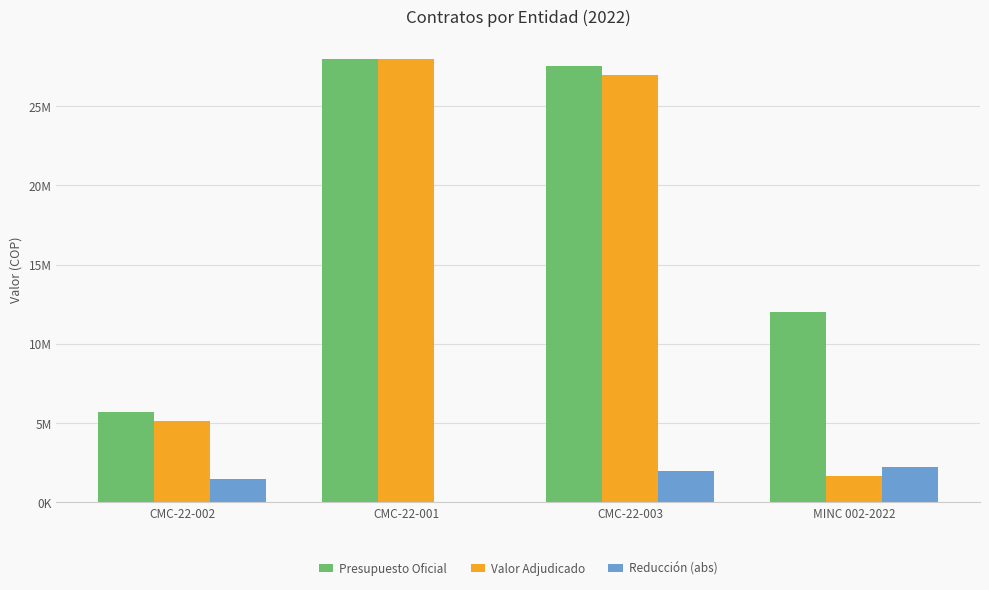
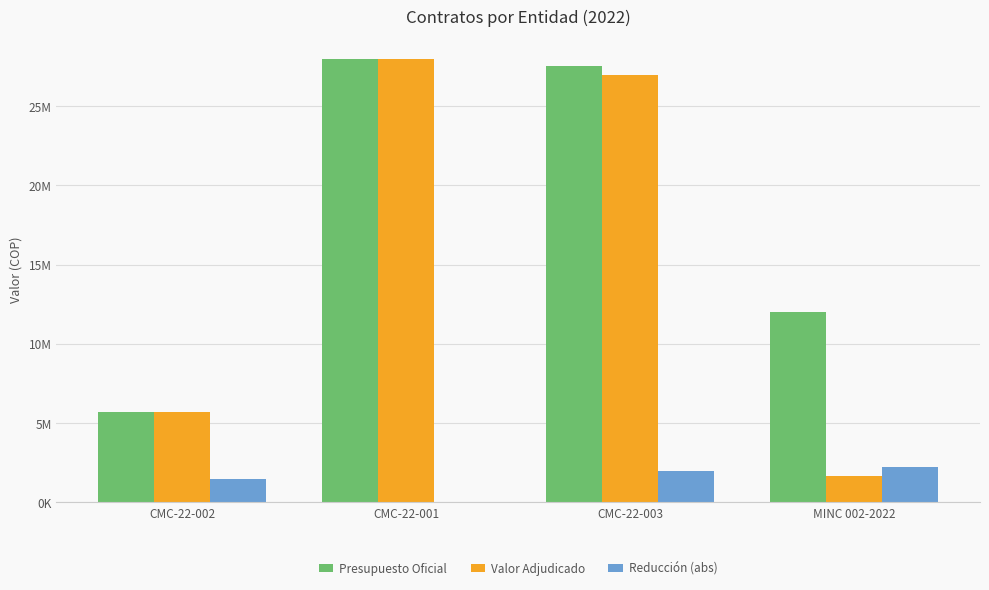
  {
    "Presupuesto Oficial": {
      "CMC-22-002": 5700000,
      "CMC-22-001": 28000000,
      "CMC-22-003": 27500000,
      "MINC 002-2022": 12000000
    },
    "Valor Adjudicado": {
-     "CMC-22-002": 5100000,
+     "CMC-22-002": 5700000,
      "CMC-22-001": 28000000,
      "CMC-22-003": 26900000,
      "MINC 002-2022": 1700000
    },
    "Reducción (abs)": {
      "CMC-22-002": 1400000,
      "CMC-22-001": 0,
      "CMC-22-003": 2000000,
      "MINC 002-2022": 2200000
    }
  }
